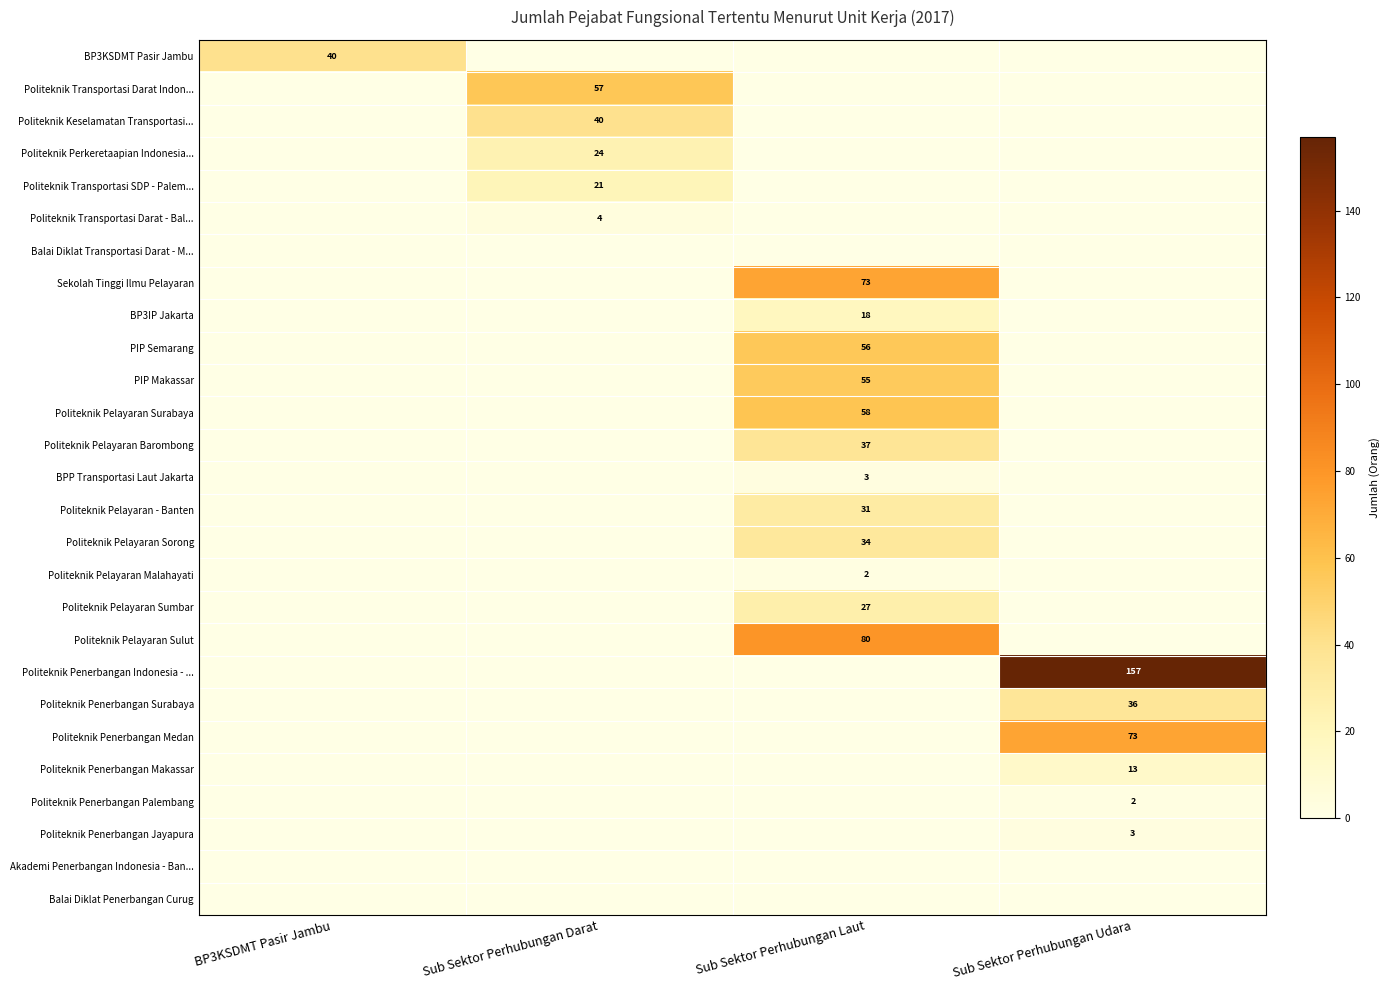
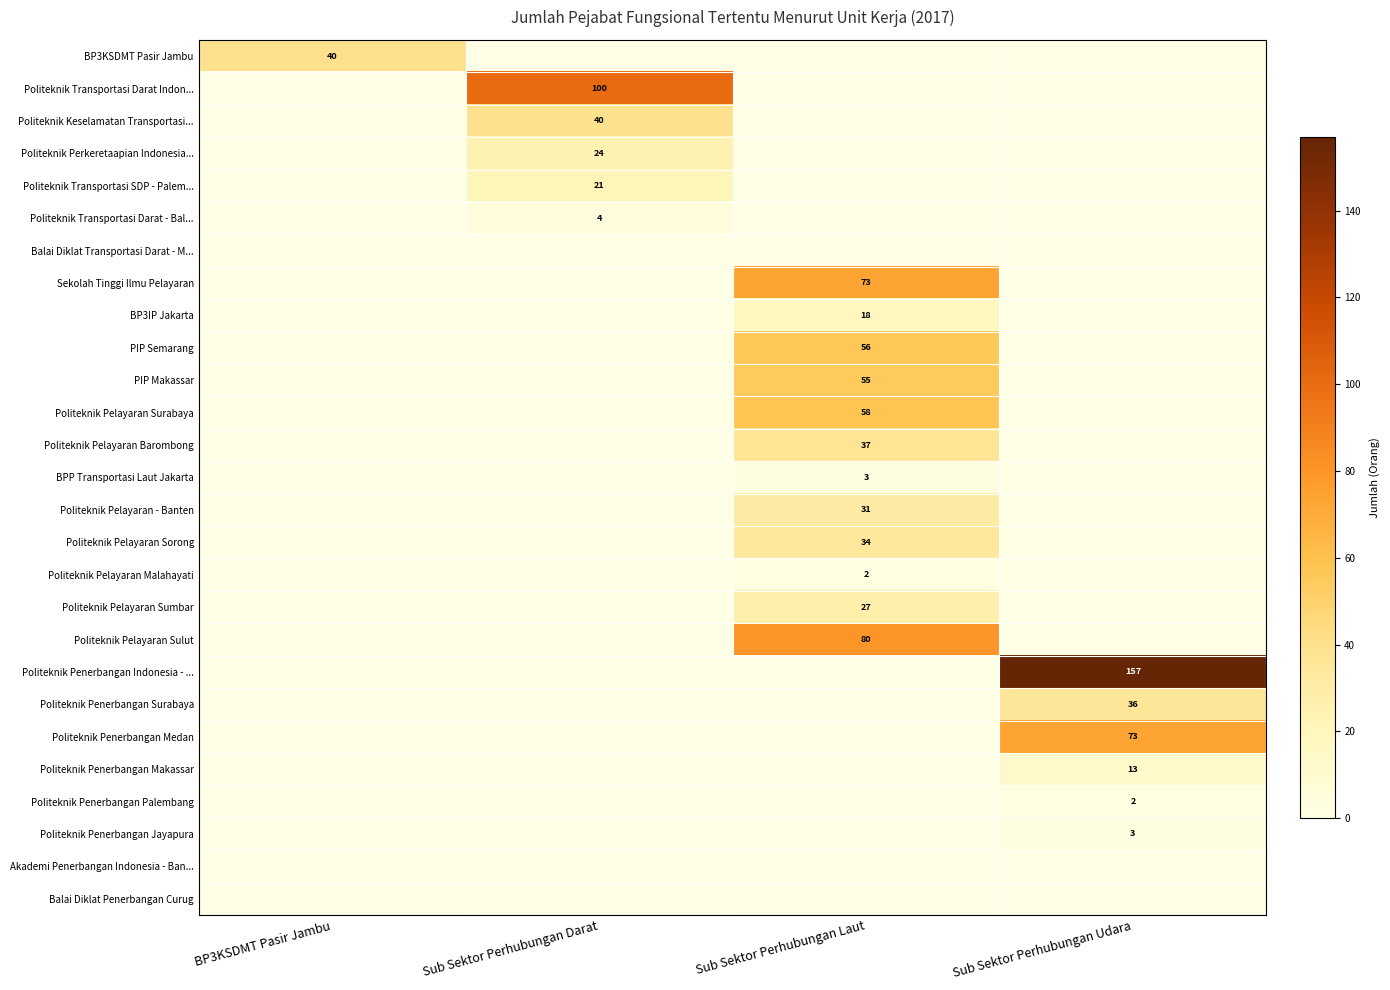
  {
    "BP3KSDMT Pasir Jambu": {
      "BP3KSDMT Pasir Jambu": 40
    },
    "Politeknik Transportasi Darat Indon...": {
-     "Sub Sektor Perhubungan Darat": 57
+     "Sub Sektor Perhubungan Darat": 100
    },
    "Politeknik Keselamatan Transportasi...": {
      "Sub Sektor Perhubungan Darat": 40
    },
    "Politeknik Perkeretaapian Indonesia...": {
      "Sub Sektor Perhubungan Darat": 24
    },
    "Politeknik Transportasi SDP - Palem...": {
      "Sub Sektor Perhubungan Darat": 21
    },
    "Politeknik Transportasi Darat - Bal...": {
      "Sub Sektor Perhubungan Darat": 4
    },
    "Sekolah Tinggi Ilmu Pelayaran": {
      "Sub Sektor Perhubungan Laut": 73
    },
    "BP3IP Jakarta": {
      "Sub Sektor Perhubungan Laut": 18
    },
    "PIP Semarang": {
      "Sub Sektor Perhubungan Laut": 56
    },
    "PIP Makassar": {
      "Sub Sektor Perhubungan Laut": 55
    },
    "Politeknik Pelayaran Surabaya": {
      "Sub Sektor Perhubungan Laut": 58
    },
    "Politeknik Pelayaran Barombong": {
      "Sub Sektor Perhubungan Laut": 37
    },
    "BPP Transportasi Laut Jakarta": {
      "Sub Sektor Perhubungan Laut": 3
    },
    "Politeknik Pelayaran - Banten": {
      "Sub Sektor Perhubungan Laut": 31
    },
    "Politeknik Pelayaran Sorong": {
      "Sub Sektor Perhubungan Laut": 34
    },
    "Politeknik Pelayaran Malahayati": {
      "Sub Sektor Perhubungan Laut": 2
    },
    "Politeknik Pelayaran Sumbar": {
      "Sub Sektor Perhubungan Laut": 27
    },
    "Politeknik Pelayaran Sulut": {
      "Sub Sektor Perhubungan Laut": 80
    },
    "Politeknik Penerbangan Indonesia - ...": {
      "Sub Sektor Perhubungan Udara": 157
    },
    "Politeknik Penerbangan Surabaya": {
      "Sub Sektor Perhubungan Udara": 36
    },
    "Politeknik Penerbangan Medan": {
      "Sub Sektor Perhubungan Udara": 73
    },
    "Politeknik Penerbangan Makassar": {
      "Sub Sektor Perhubungan Udara": 13
    },
    "Politeknik Penerbangan Palembang": {
      "Sub Sektor Perhubungan Udara": 2
    },
    "Politeknik Penerbangan Jayapura": {
      "Sub Sektor Perhubungan Udara": 3
    }
  }
